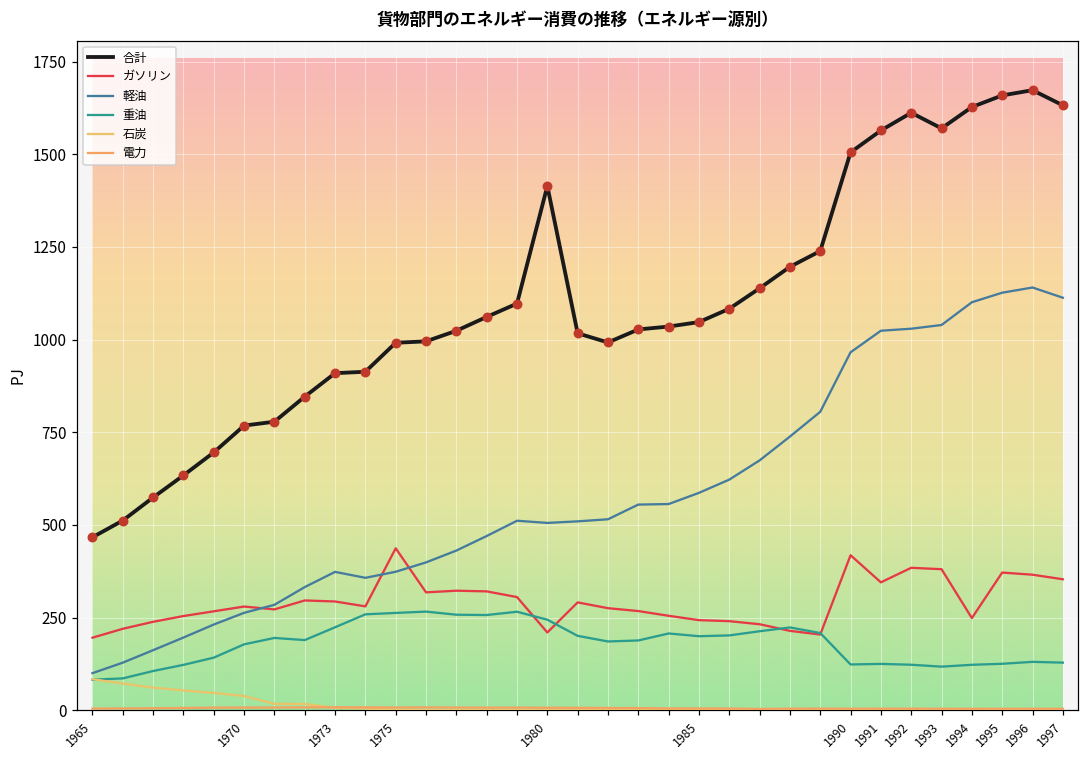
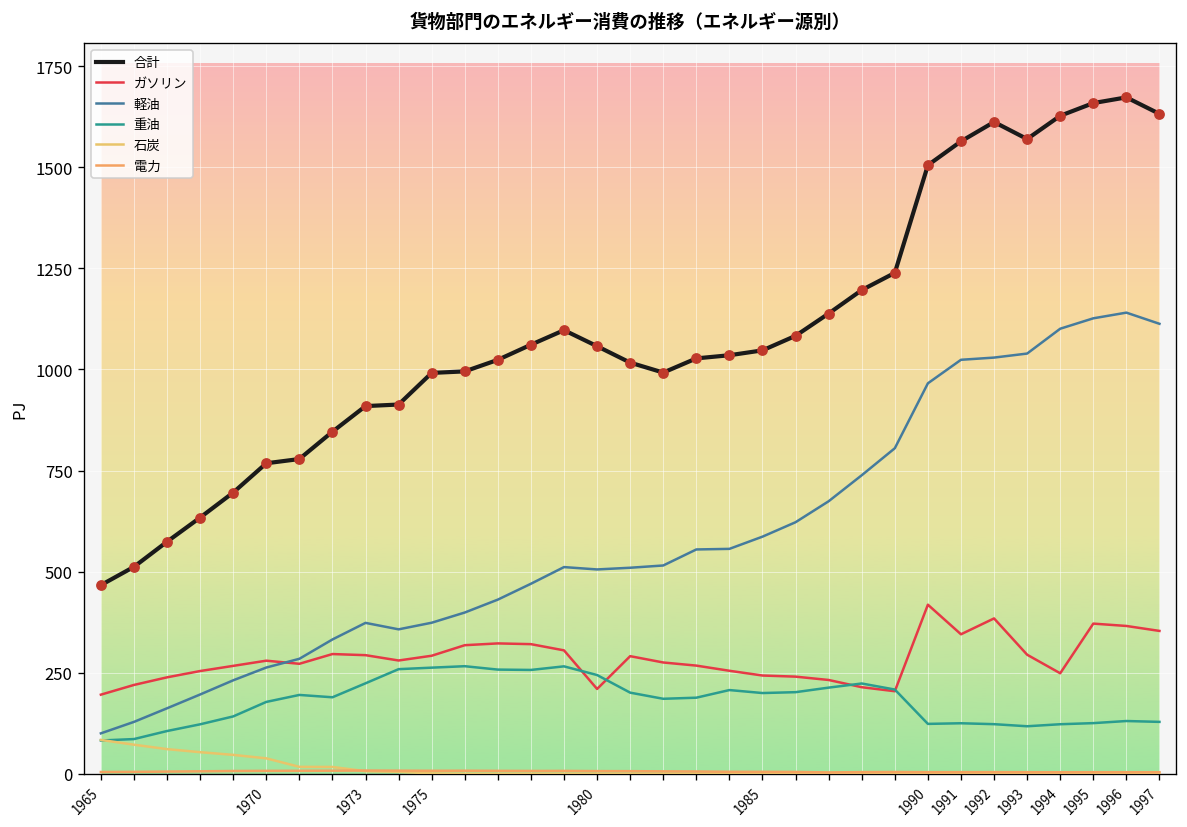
  {
    "合計": {
      "1965": 470,
      "1970": 770,
      "1973": 910,
      "1975": 990,
-     "1980": 1410,
+     "1980": 1060,
      "1985": 1050,
      "1990": 1510,
      "1991": 1560,
      "1992": 1610,
      "1993": 1570,
      "1994": 1630,
      "1995": 1660,
      "1996": 1670,
      "1997": 1630
    },
    "ガソリン": {
      "1965": 200,
      "1970": 280,
      "1973": 290,
-     "1975": 440,
+     "1975": 290,
      "1980": 210,
      "1985": 240,
      "1990": 420,
      "1991": 340,
      "1992": 380,
-     "1993": 380,
+     "1993": 290,
      "1994": 250,
      "1995": 370,
      "1996": 370,
      "1997": 350
    }
  }
